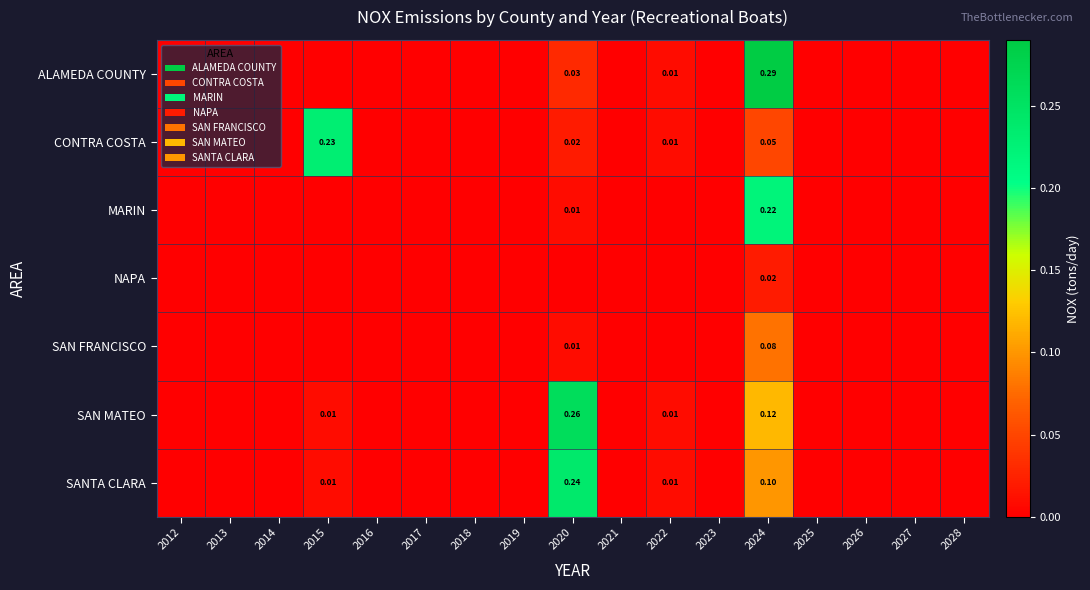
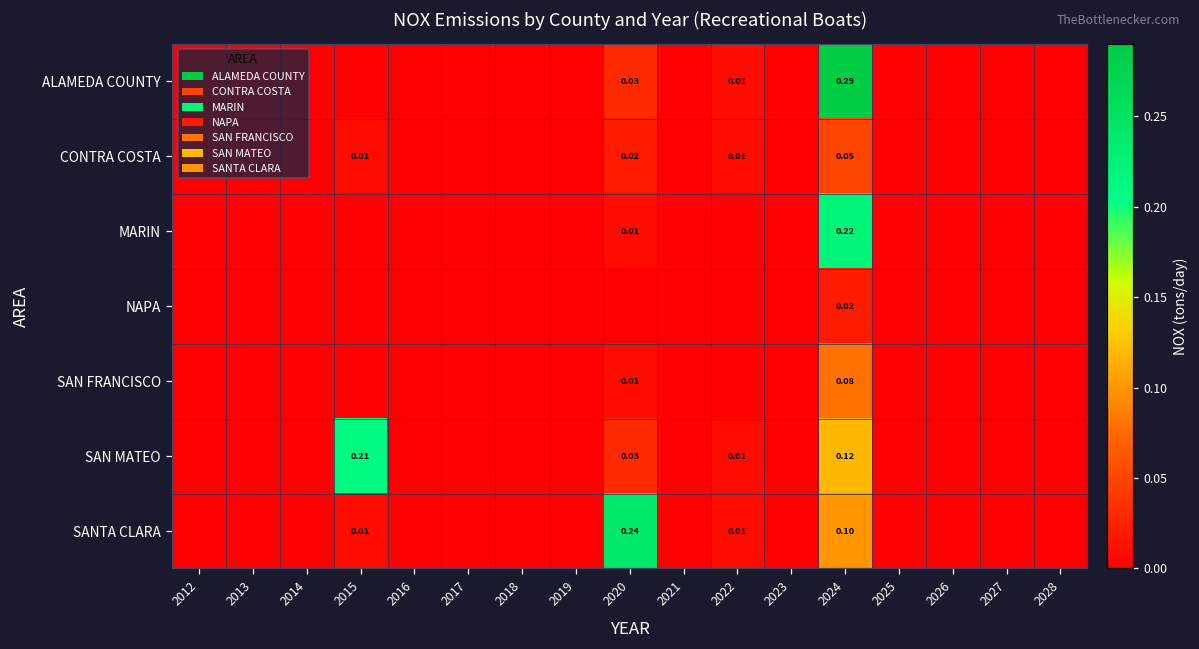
  {
    "ALAMEDA COUNTY": {
      "2020": 0.03,
      "2022": 0.01,
      "2024": 0.29
    },
    "CONTRA COSTA": {
-     "2015": 0.23,
+     "2015": 0.01,
      "2020": 0.02,
      "2022": 0.01,
      "2024": 0.05
    },
    "MARIN": {
      "2020": 0.01,
      "2024": 0.22
    },
    "NAPA": {
      "2024": 0.02
    },
    "SAN FRANCISCO": {
      "2020": 0.01,
      "2024": 0.08
    },
    "SAN MATEO": {
-     "2015": 0.01,
-     "2020": 0.26,
+     "2015": 0.21,
+     "2020": 0.03,
      "2022": 0.01,
      "2024": 0.12
    },
    "SANTA CLARA": {
      "2015": 0.01,
      "2020": 0.24,
      "2022": 0.01,
      "2024": 0.10
    }
  }
